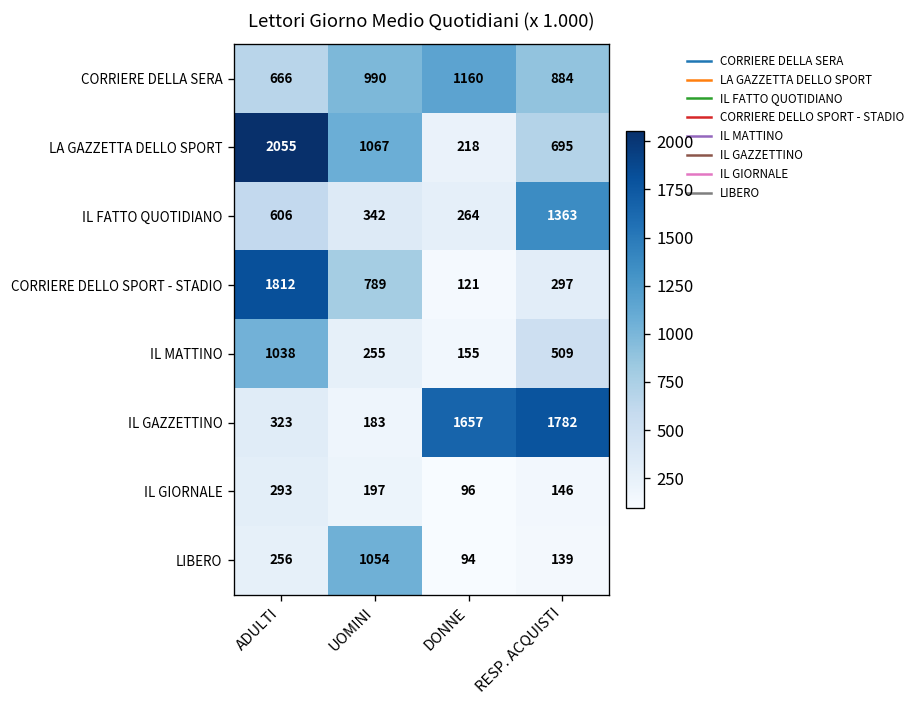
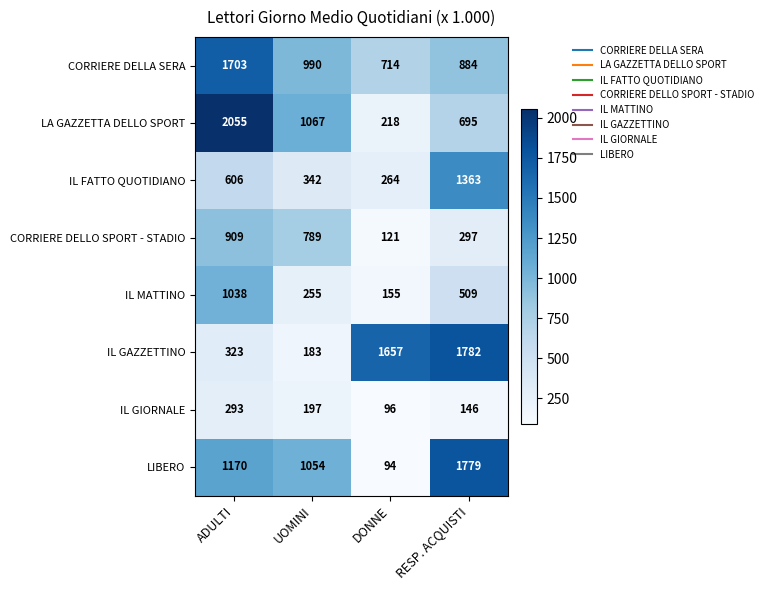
  {
    "CORRIERE DELLA SERA": {
-     "ADULTI": 666,
+     "ADULTI": 1703,
      "UOMINI": 990,
-     "DONNE": 1160,
+     "DONNE": 714,
      "RESP. ACQUISTI": 884
    },
    "LA GAZZETTA DELLO SPORT": {
      "ADULTI": 2055,
      "UOMINI": 1067,
      "DONNE": 218,
      "RESP. ACQUISTI": 695
    },
    "IL FATTO QUOTIDIANO": {
      "ADULTI": 606,
      "UOMINI": 342,
      "DONNE": 264,
      "RESP. ACQUISTI": 1363
    },
    "CORRIERE DELLO SPORT - STADIO": {
-     "ADULTI": 1812,
+     "ADULTI": 909,
      "UOMINI": 789,
      "DONNE": 121,
      "RESP. ACQUISTI": 297
    },
    "IL MATTINO": {
      "ADULTI": 1038,
      "UOMINI": 255,
      "DONNE": 155,
      "RESP. ACQUISTI": 509
    },
    "IL GAZZETTINO": {
      "ADULTI": 323,
      "UOMINI": 183,
      "DONNE": 1657,
      "RESP. ACQUISTI": 1782
    },
    "IL GIORNALE": {
      "ADULTI": 293,
      "UOMINI": 197,
      "DONNE": 96,
      "RESP. ACQUISTI": 146
    },
    "LIBERO": {
-     "ADULTI": 256,
+     "ADULTI": 1170,
      "UOMINI": 1054,
      "DONNE": 94,
-     "RESP. ACQUISTI": 139
+     "RESP. ACQUISTI": 1779
    }
  }
